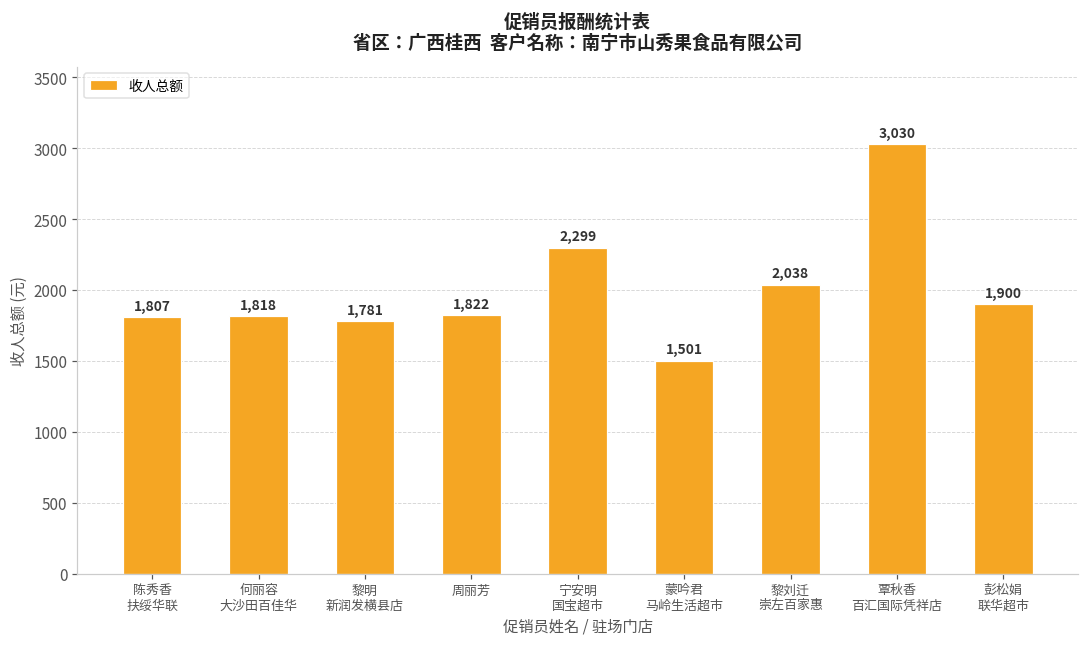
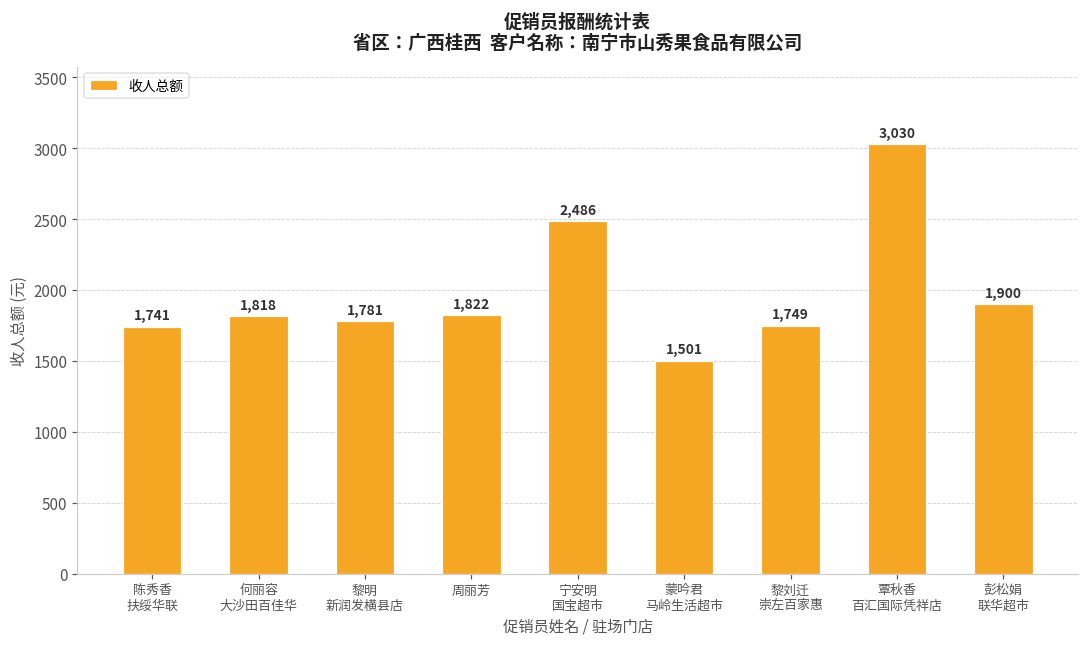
  {
-   "陈秀香 扶绥华联": "1,807",
+   "陈秀香 扶绥华联": "1,741",
    "何丽容 大沙田百佳华": "1,818",
    "黎明 新润发横县店": "1,781",
    "周丽芳": "1,822",
-   "宁安明 国宝超市": "2,299",
+   "宁安明 国宝超市": "2,486",
    "蒙吟君 马岭生活超市": "1,501",
-   "黎刘迁 崇左百家惠": "2,038",
+   "黎刘迁 崇左百家惠": "1,749",
    "覃秋香 百汇国际凭祥店": "3,030",
    "彭松娟 联华超市": "1,900"
  }
